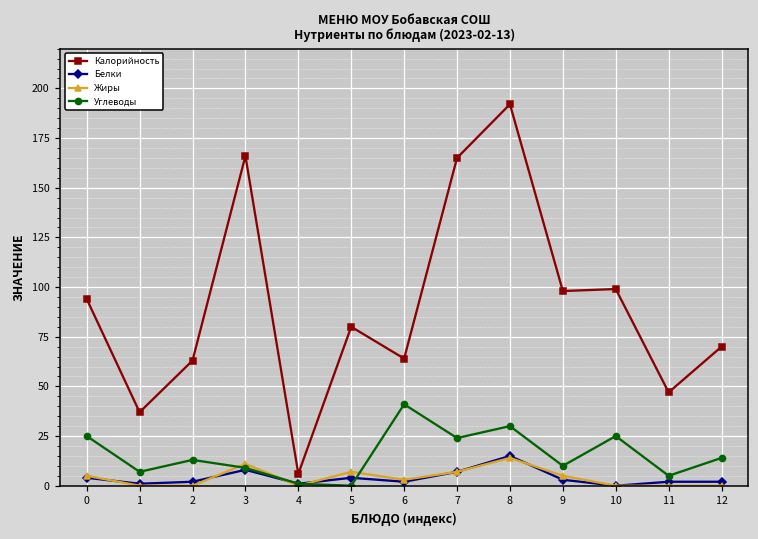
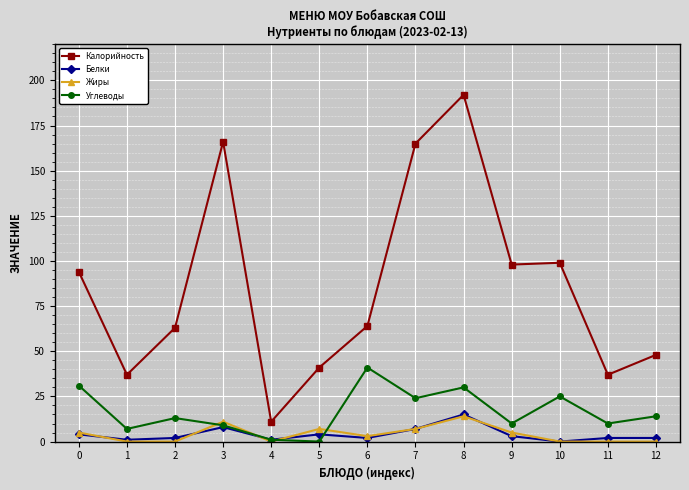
  {
    "Калорийность": {
      "0": 94,
      "1": 37,
      "2": 63,
      "3": 166,
-     "4": 6,
-     "5": 80,
+     "4": 11,
+     "5": 41,
      "6": 64,
      "7": 165,
      "8": 192,
      "9": 98,
      "10": 99,
-     "11": 47,
-     "12": 70
+     "11": 37,
+     "12": 48
    },
    "Белки": {
      "2": 2,
      "5": 4,
      "9": 3,
      "11": 2,
      "12": 2
    },
    "Жиры": {
      "2": 0,
      "3": 11,
      "5": 7,
      "9": 5,
      "11": 0,
      "12": 0
    },
    "Углеводы": {
-     "0": 25,
+     "0": 31,
      "1": 7,
      "2": 13,
      "5": 0,
      "6": 41,
      "7": 24,
      "8": 30,
      "9": 10,
      "10": 25,
-     "11": 5,
+     "11": 10,
      "12": 14
    }
  }
